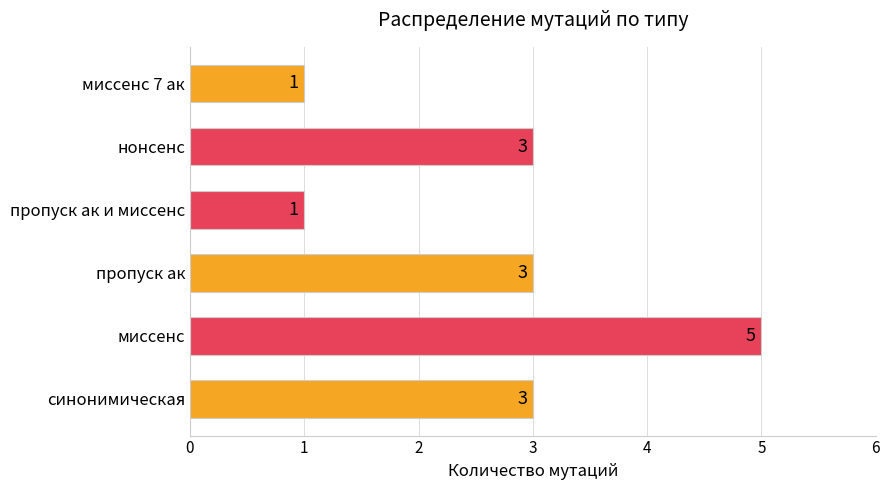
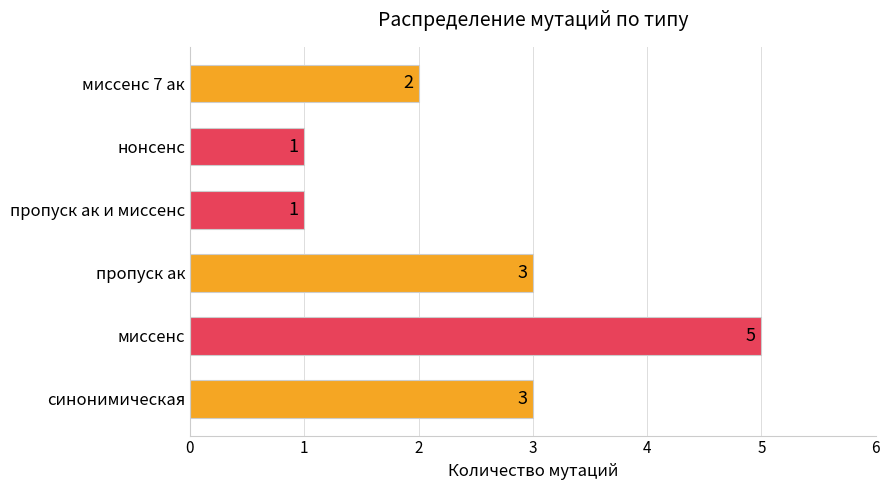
  {
-   "миссенс 7 ак": 1,
-   "нонсенс": 3,
+   "миссенс 7 ак": 2,
+   "нонсенс": 1,
    "пропуск ак и миссенс": 1,
    "пропуск ак": 3,
    "миссенс": 5,
    "синонимическая": 3
  }
